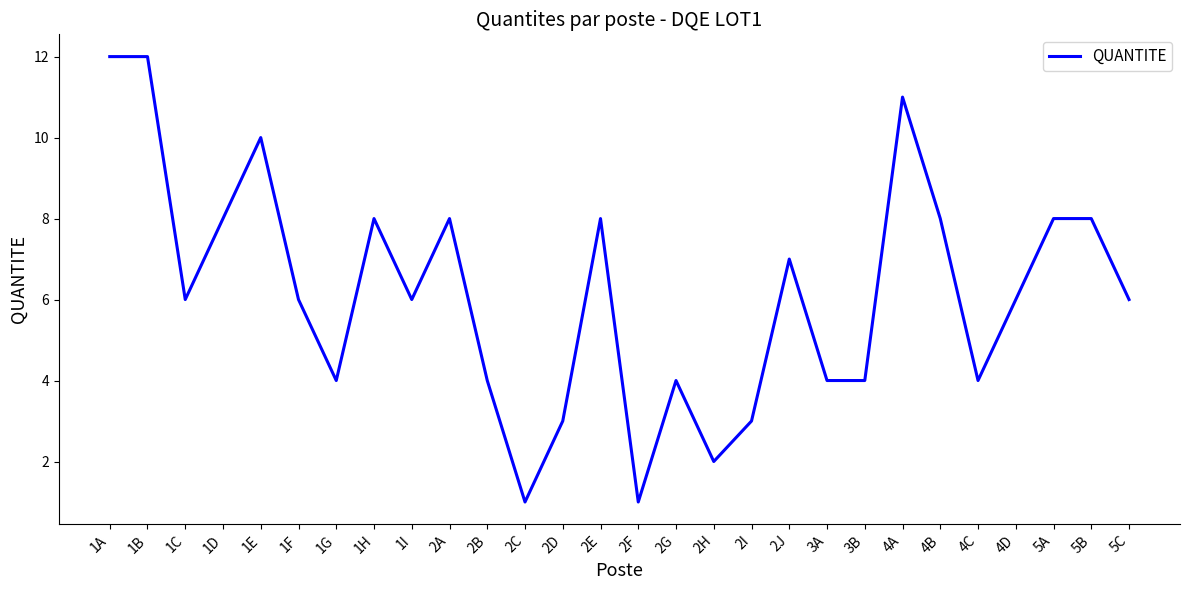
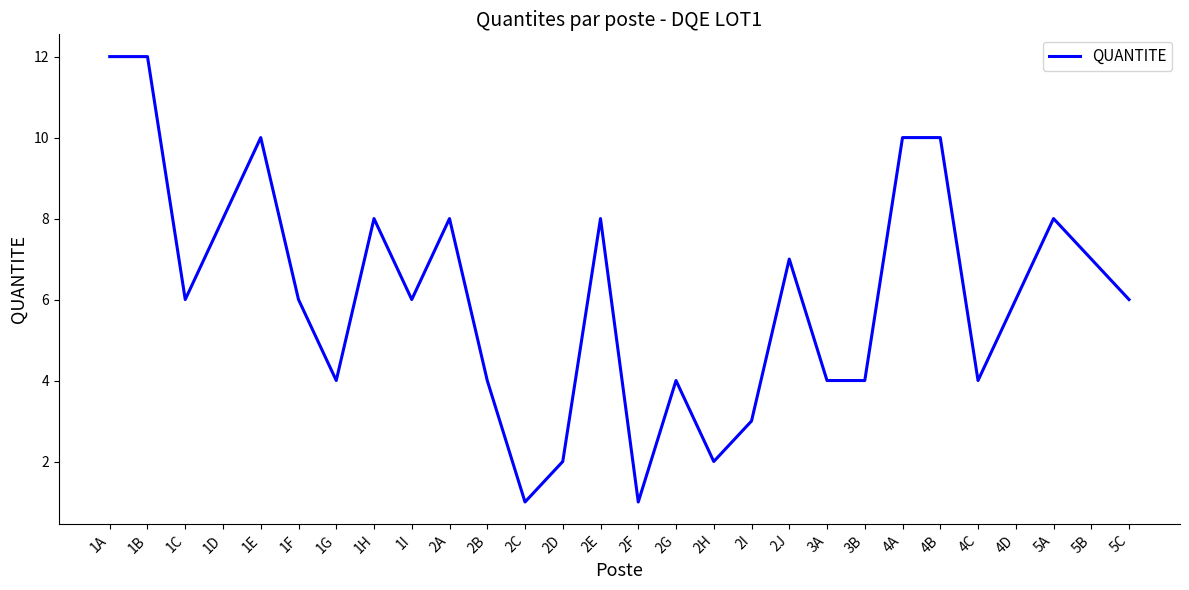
  {
    "1A": 12,
    "1B": 12,
    "1C": 6,
    "1D": 8,
    "1E": 10,
    "1F": 6,
    "1G": 4,
    "1H": 8,
    "1I": 6,
    "2A": 8,
    "2B": 4,
    "2C": 1,
-   "2D": 3,
+   "2D": 2,
    "2E": 8,
    "2F": 1,
    "2G": 4,
    "2H": 2,
    "2I": 3,
    "2J": 7,
    "3A": 4,
    "3B": 4,
-   "4A": 11,
-   "4B": 8,
+   "4A": 10,
+   "4B": 10,
    "4C": 4,
    "4D": 6,
    "5A": 8,
-   "5B": 8,
+   "5B": 7,
    "5C": 6
  }
